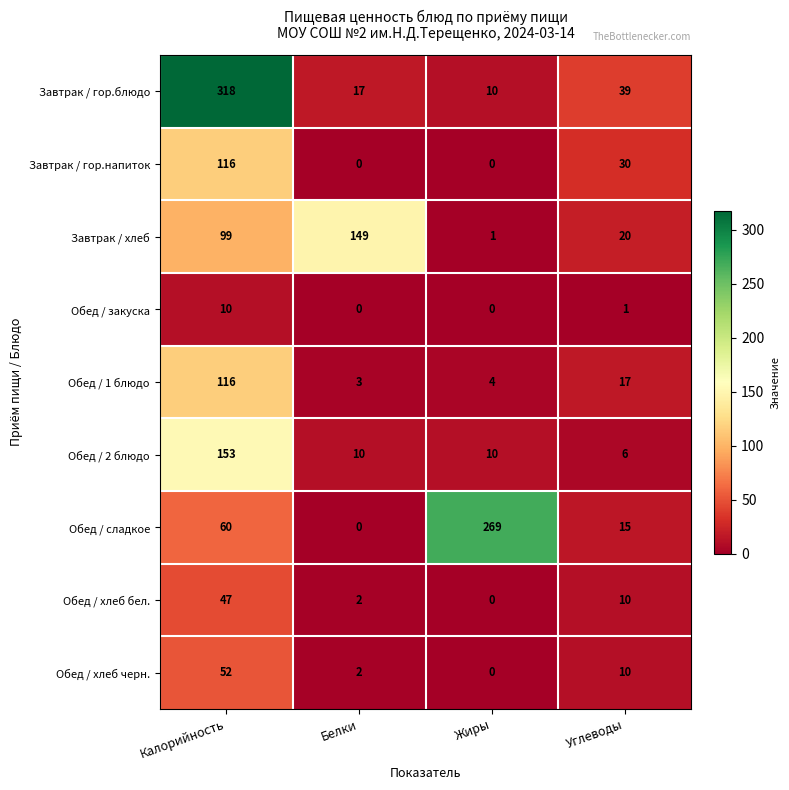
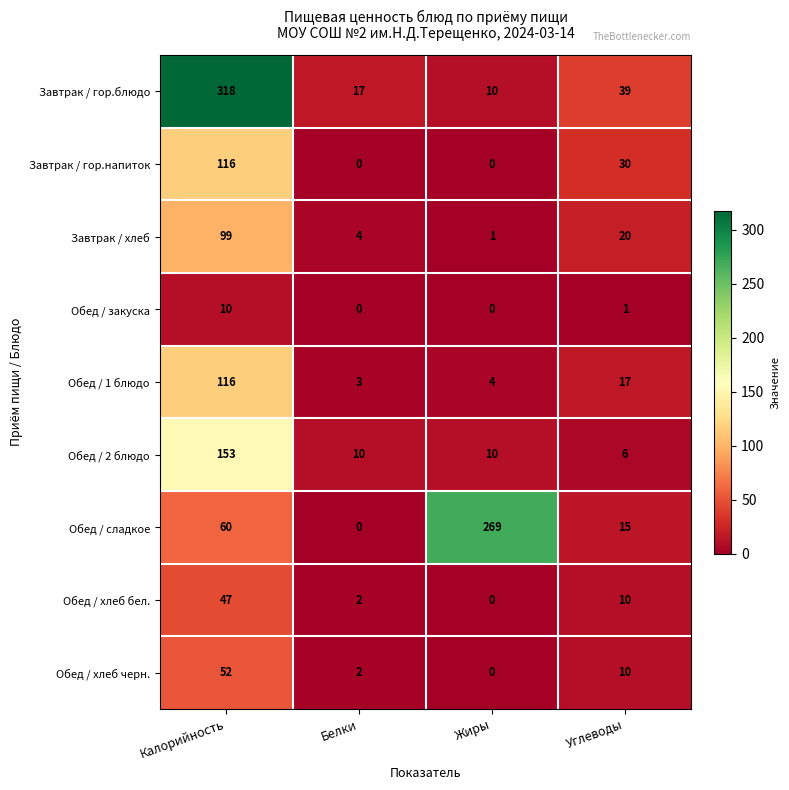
  {
    "Завтрак / гор.блюдо": {
      "Калорийность": 318,
      "Белки": 17,
      "Жиры": 10,
      "Углеводы": 39
    },
    "Завтрак / гор.напиток": {
      "Калорийность": 116,
      "Белки": 0,
      "Жиры": 0,
      "Углеводы": 30
    },
    "Завтрак / хлеб": {
      "Калорийность": 99,
-     "Белки": 149,
+     "Белки": 4,
      "Жиры": 1,
      "Углеводы": 20
    },
    "Обед / закуска": {
      "Калорийность": 10,
      "Белки": 0,
      "Жиры": 0,
      "Углеводы": 1
    },
    "Обед / 1 блюдо": {
      "Калорийность": 116,
      "Белки": 3,
      "Жиры": 4,
      "Углеводы": 17
    },
    "Обед / 2 блюдо": {
      "Калорийность": 153,
      "Белки": 10,
      "Жиры": 10,
      "Углеводы": 6
    },
    "Обед / сладкое": {
      "Калорийность": 60,
      "Белки": 0,
      "Жиры": 269,
      "Углеводы": 15
    },
    "Обед / хлеб бел.": {
      "Калорийность": 47,
      "Белки": 2,
      "Жиры": 0,
      "Углеводы": 10
    },
    "Обед / хлеб черн.": {
      "Калорийность": 52,
      "Белки": 2,
      "Жиры": 0,
      "Углеводы": 10
    }
  }
